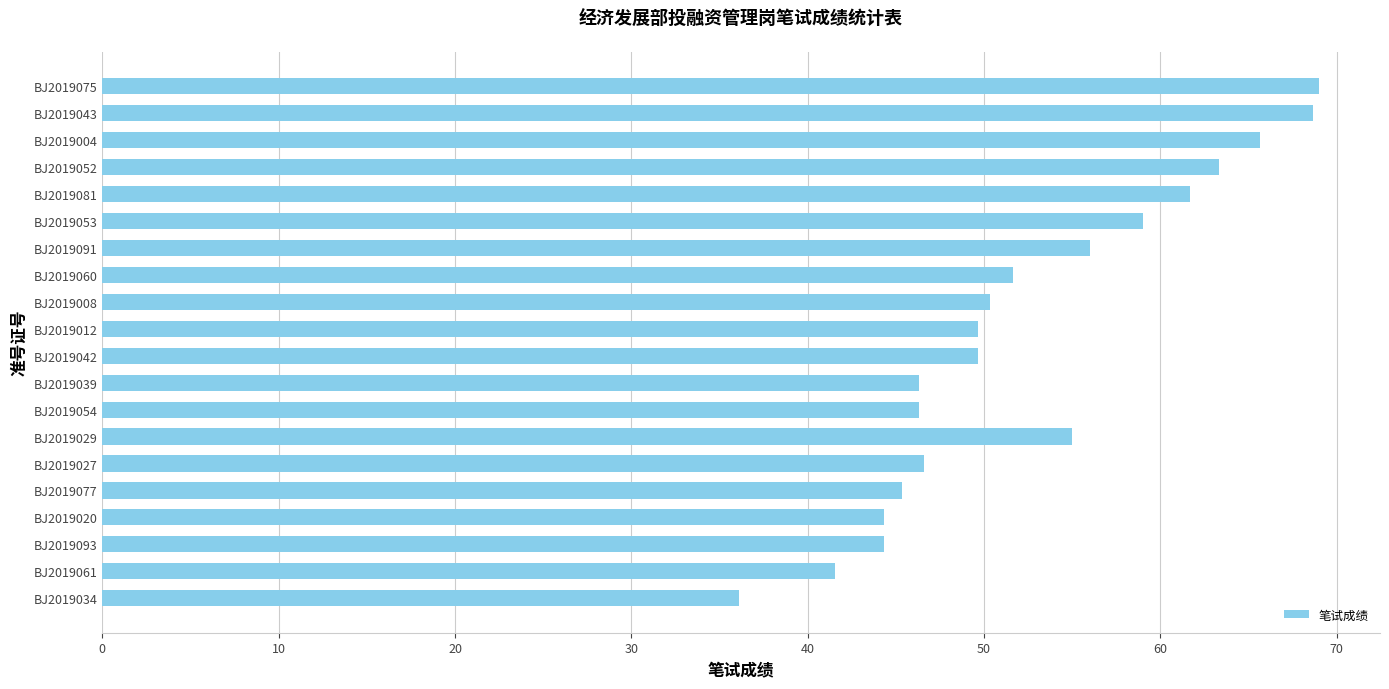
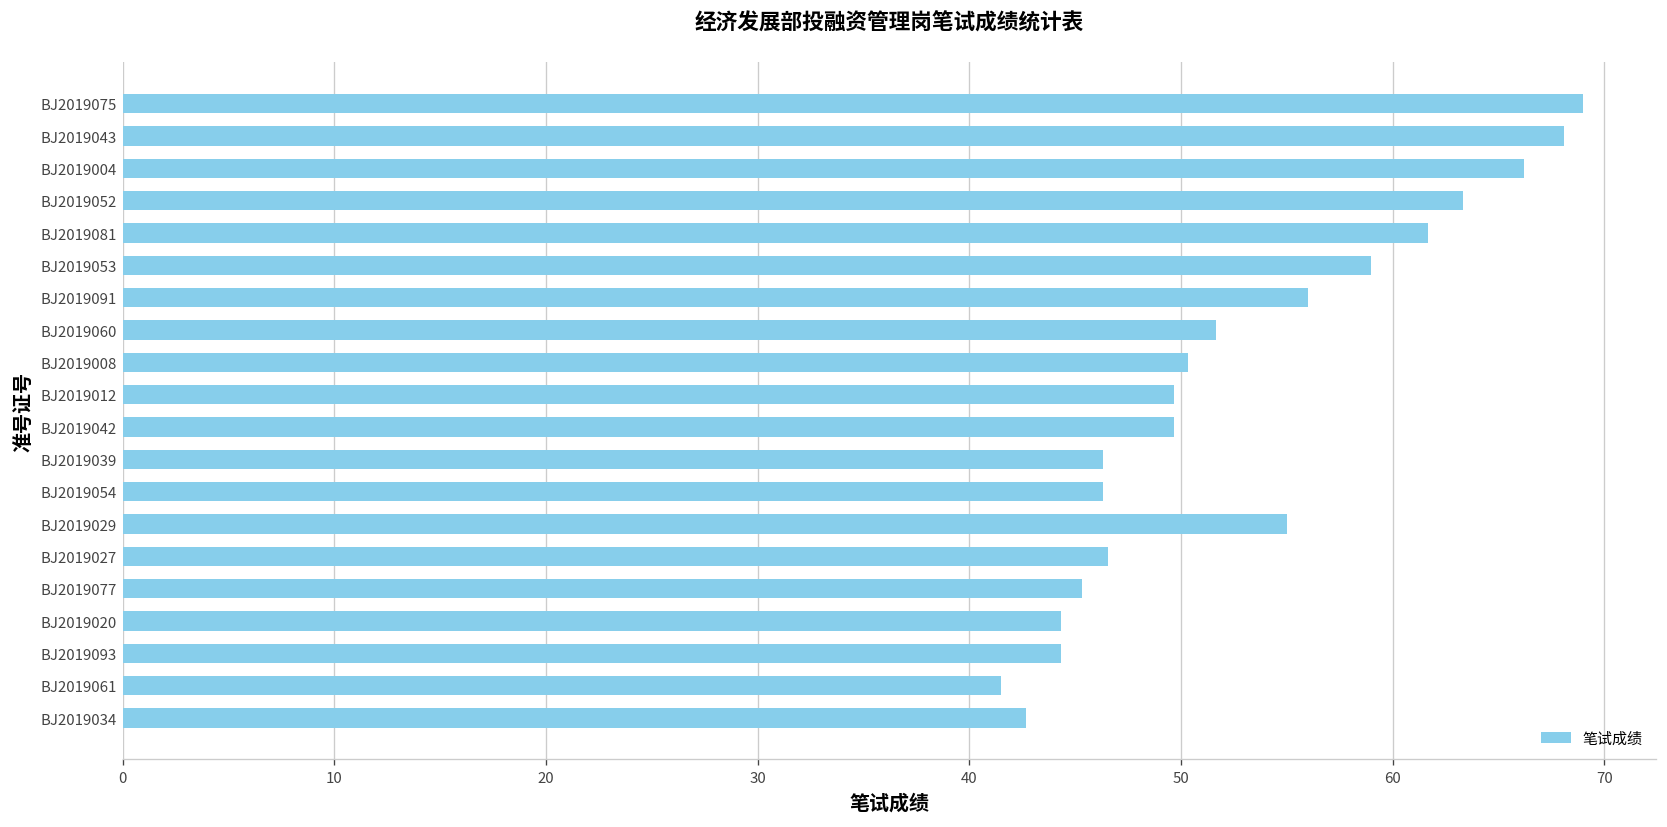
  {
    "BJ2019075": 69.0,
-   "BJ2019043": 68.7,
-   "BJ2019004": 65.7,
+   "BJ2019043": 68.1,
+   "BJ2019004": 66.2,
    "BJ2019052": 63.3,
    "BJ2019081": 61.7,
    "BJ2019053": 59.0,
    "BJ2019091": 56.0,
    "BJ2019060": 51.7,
    "BJ2019008": 50.3,
    "BJ2019012": 49.7,
    "BJ2019042": 49.7,
    "BJ2019039": 46.3,
    "BJ2019054": 46.3,
    "BJ2019029": 55.0,
    "BJ2019027": 46.6,
    "BJ2019077": 45.3,
    "BJ2019020": 44.3,
    "BJ2019093": 44.3,
    "BJ2019061": 41.5,
-   "BJ2019034": 36.1
+   "BJ2019034": 42.7
  }
